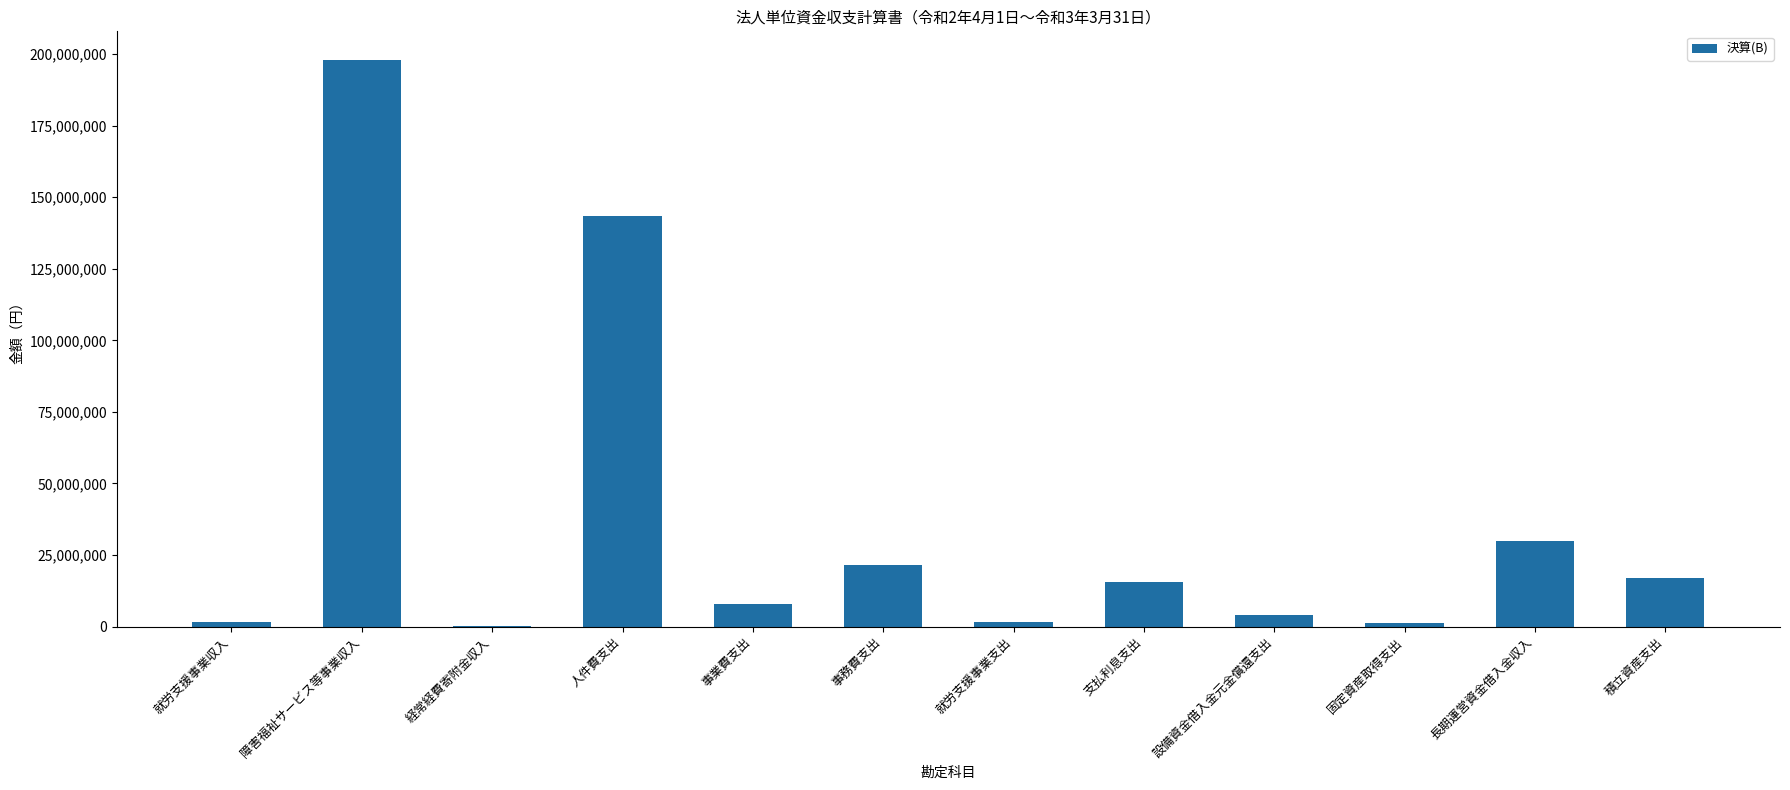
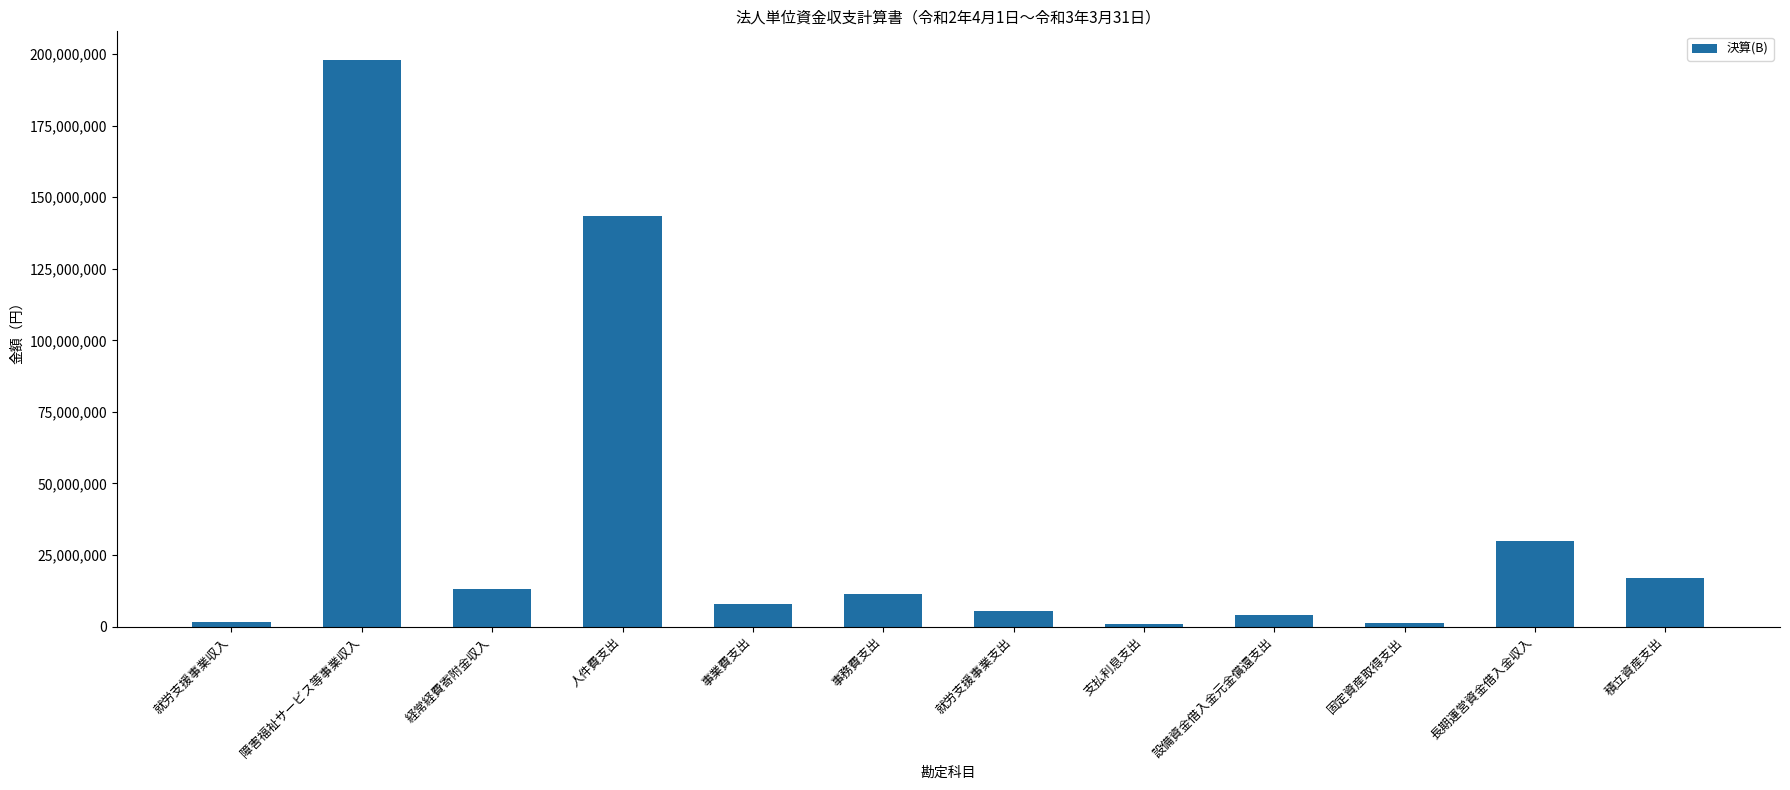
  {
    "就労支援事業収入": "2,000,000",
    "障害福祉サービス等事業収入": "198,000,000",
-   "経常経費寄附金収入": "0",
+   "経常経費寄附金収入": "13,000,000",
    "人件費支出": "143,000,000",
    "事業費支出": "8,000,000",
-   "事務費支出": "21,000,000",
-   "就労支援事業支出": "2,000,000",
-   "支払利息支出": "16,000,000",
+   "事務費支出": "11,000,000",
+   "就労支援事業支出": "6,000,000",
+   "支払利息支出": "1,000,000",
    "設備資金借入金元金償還支出": "4,000,000",
    "固定資産取得支出": "1,000,000",
    "長期運営資金借入金収入": "30,000,000",
    "積立資産支出": "17,000,000"
  }
